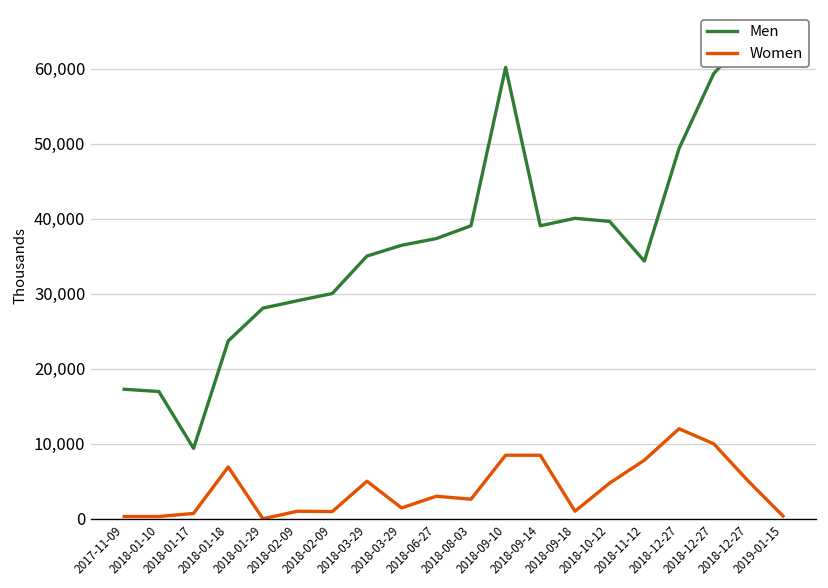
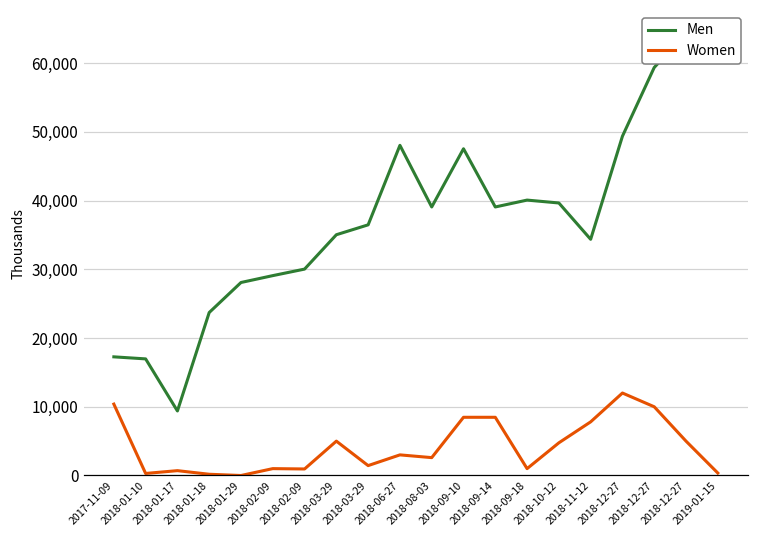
  {
    "Men": {
      "2017-11-09": "17,000",
      "2018-01-10": "17,000",
      "2018-01-17": "9,000",
      "2018-01-18": "24,000",
      "2018-01-29": "28,000",
-     "2018-06-27": "37,000",
+     "2018-06-27": "48,000",
      "2018-08-03": "39,000",
-     "2018-09-10": "60,000",
+     "2018-09-10": "48,000",
      "2018-09-14": "39,000",
      "2018-09-18": "40,000",
      "2018-10-12": "40,000",
      "2018-11-12": "34,000"
    },
    "Women": {
-     "2017-11-09": "0",
+     "2017-11-09": "10,000",
      "2018-01-10": "0",
      "2018-01-17": "1,000",
-     "2018-01-18": "7,000",
+     "2018-01-18": "0",
      "2018-01-29": "0",
      "2018-06-27": "3,000",
      "2018-08-03": "3,000",
      "2018-09-10": "8,000",
      "2018-09-14": "8,000",
      "2018-09-18": "1,000",
      "2018-10-12": "5,000",
      "2018-11-12": "8,000",
      "2019-01-15": "0"
    }
  }
